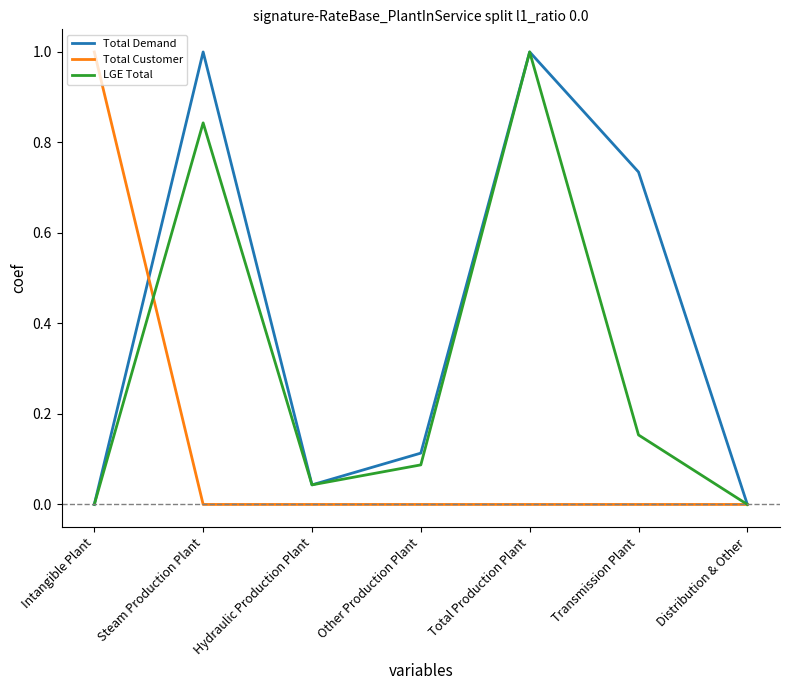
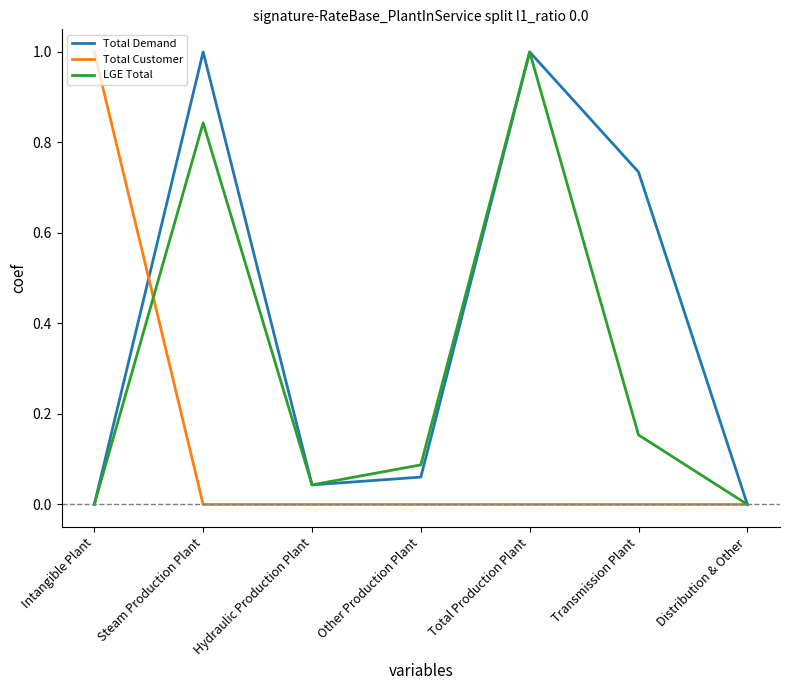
  {
    "Total Demand": {
      "Steam Production Plant": 1.00,
-     "Other Production Plant": 0.11,
+     "Other Production Plant": 0.06,
      "Transmission Plant": 0.73
    },
    "Total Customer": {
      "Steam Production Plant": 0.00,
      "Hydraulic Production Plant": 0.00,
      "Other Production Plant": 0.00,
      "Total Production Plant": 0.00,
      "Transmission Plant": 0.00
    },
    "LGE Total": {
      "Steam Production Plant": 0.84,
      "Other Production Plant": 0.09,
      "Transmission Plant": 0.15
    }
  }
